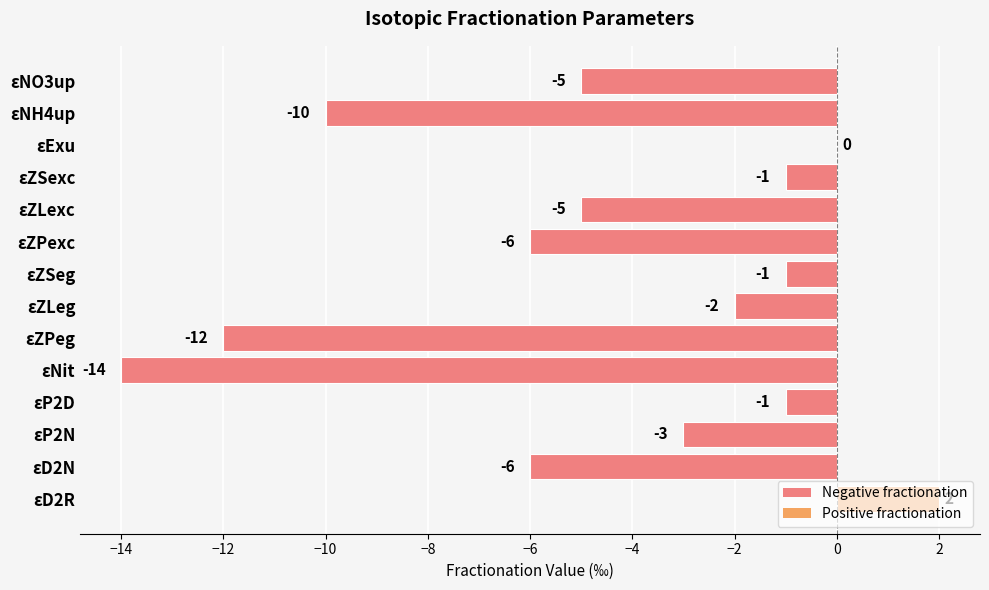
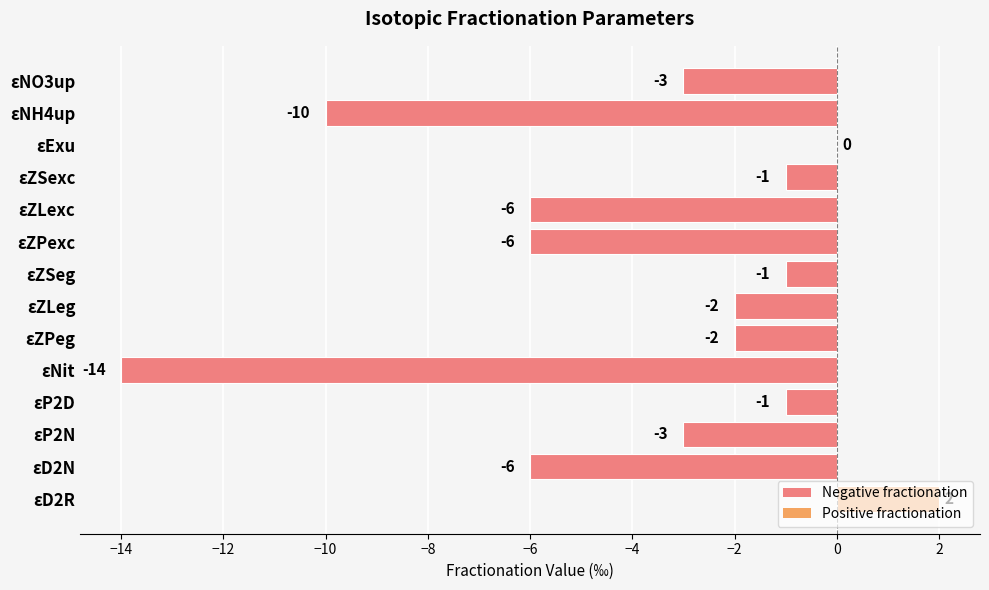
  {
-   "εNO3up": -5,
+   "εNO3up": -3,
    "εNH4up": -10,
    "εExu": 0,
    "εZSexc": -1,
-   "εZLexc": -5,
+   "εZLexc": -6,
    "εZPexc": -6,
    "εZSeg": -1,
    "εZLeg": -2,
-   "εZPeg": -12,
+   "εZPeg": -2,
    "εNit": -14,
    "εP2D": -1,
    "εP2N": -3,
    "εD2N": -6
  }
